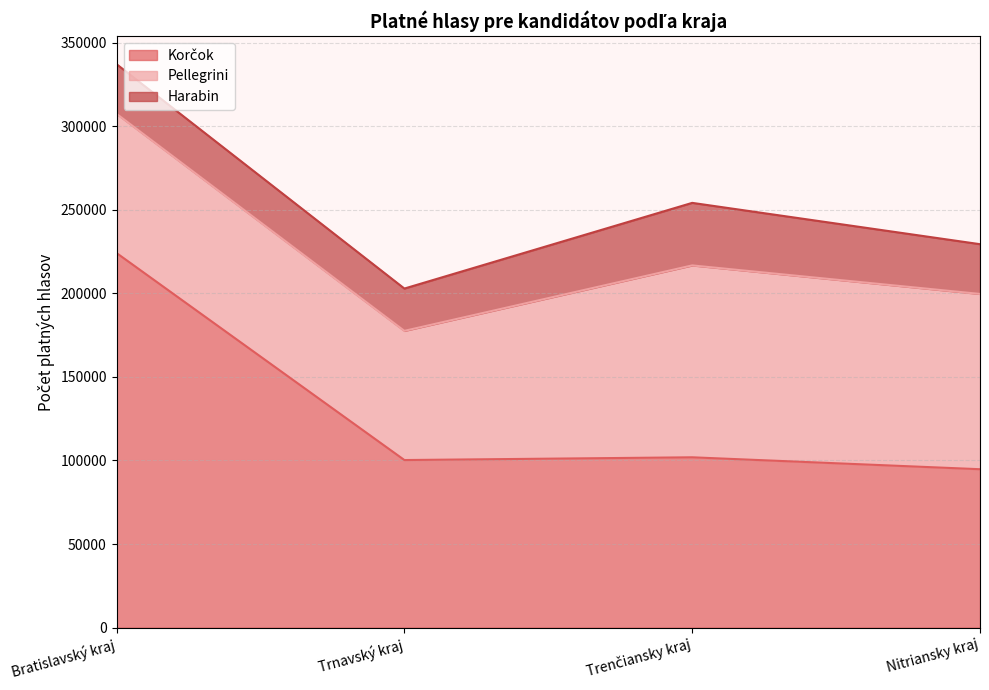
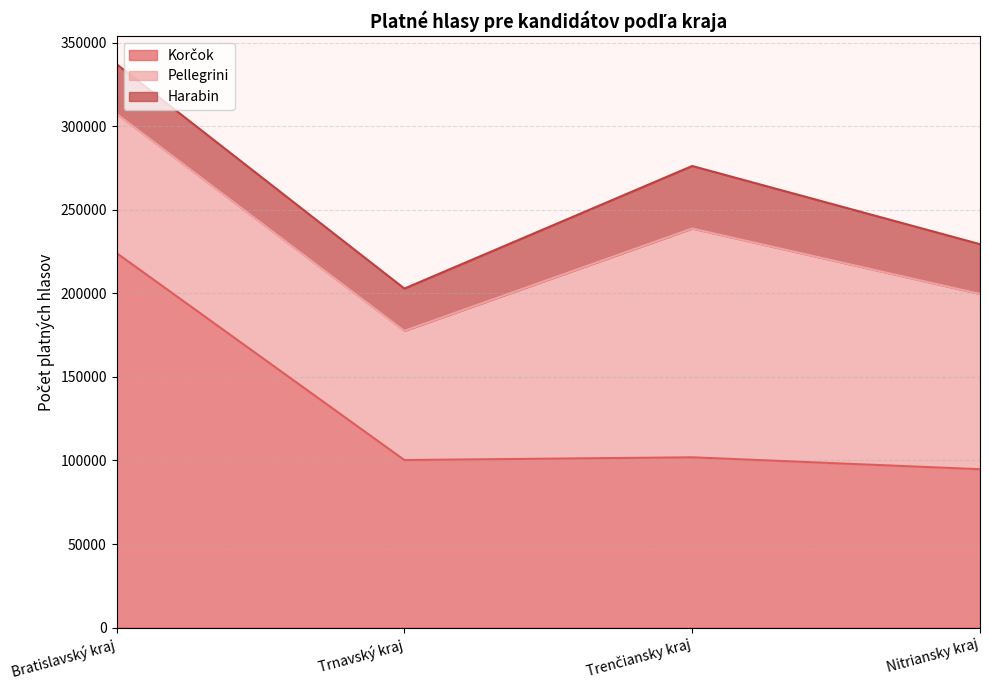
  {
    "Pellegrini": {
      "Bratislavský kraj": 83000,
      "Trnavský kraj": 77000,
-     "Trenčiansky kraj": 115000,
+     "Trenčiansky kraj": 137000,
      "Nitriansky kraj": 105000
    }
  }
